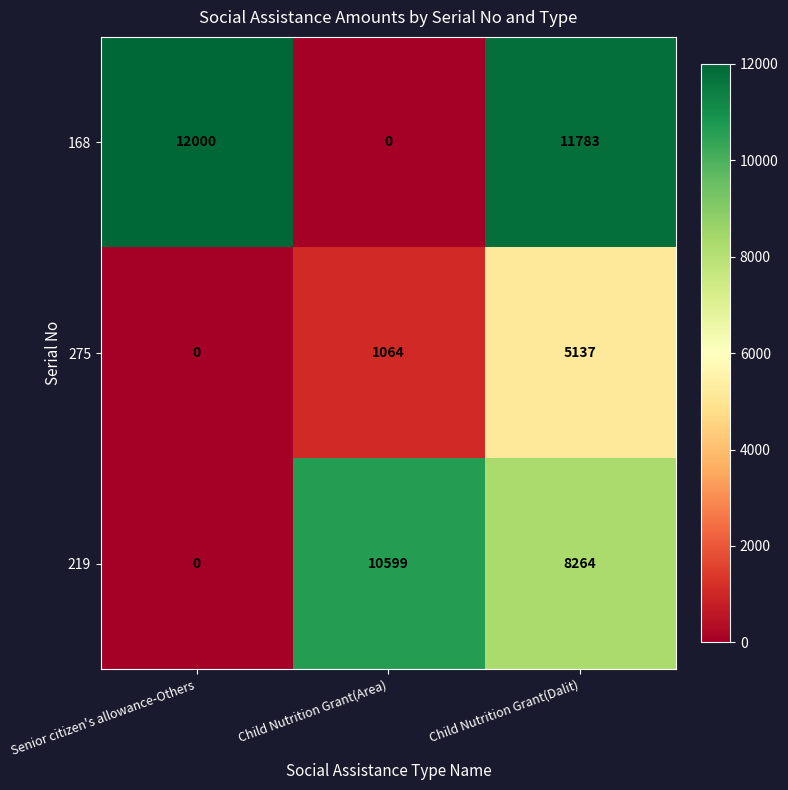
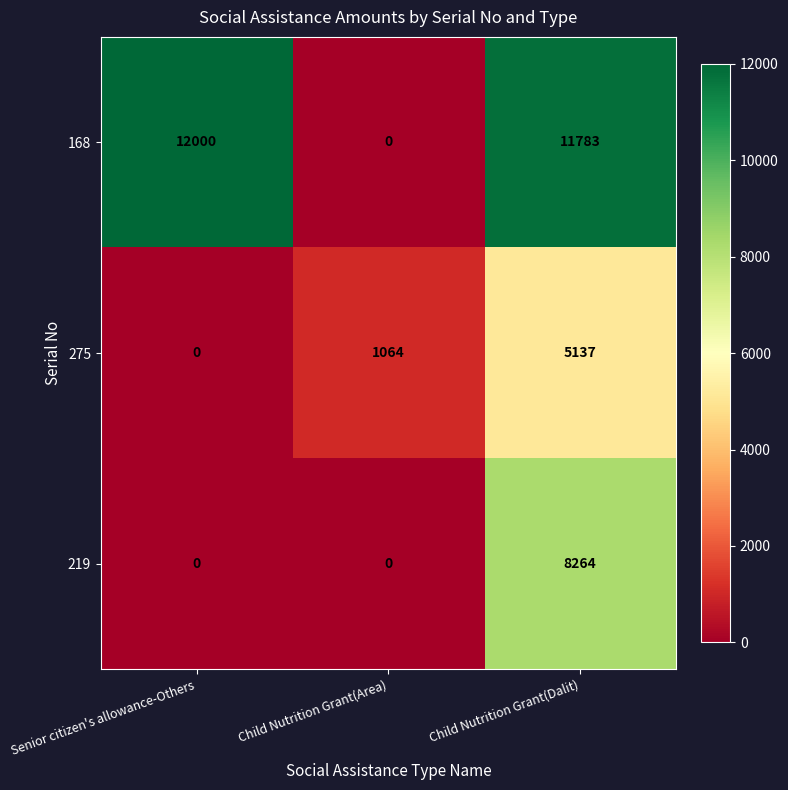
  {
    "168": {
      "Senior citizen's allowance-Others": 12000,
      "Child Nutrition Grant(Area)": 0,
      "Child Nutrition Grant(Dalit)": 11783
    },
    "275": {
      "Senior citizen's allowance-Others": 0,
      "Child Nutrition Grant(Area)": 1064,
      "Child Nutrition Grant(Dalit)": 5137
    },
    "219": {
      "Senior citizen's allowance-Others": 0,
-     "Child Nutrition Grant(Area)": 10599,
+     "Child Nutrition Grant(Area)": 0,
      "Child Nutrition Grant(Dalit)": 8264
    }
  }
